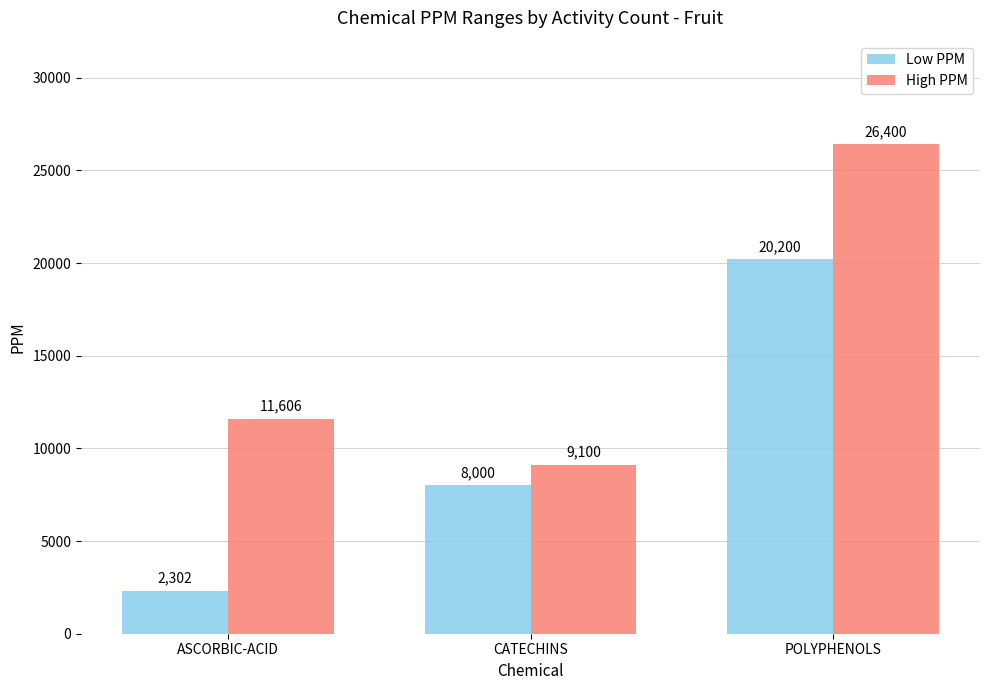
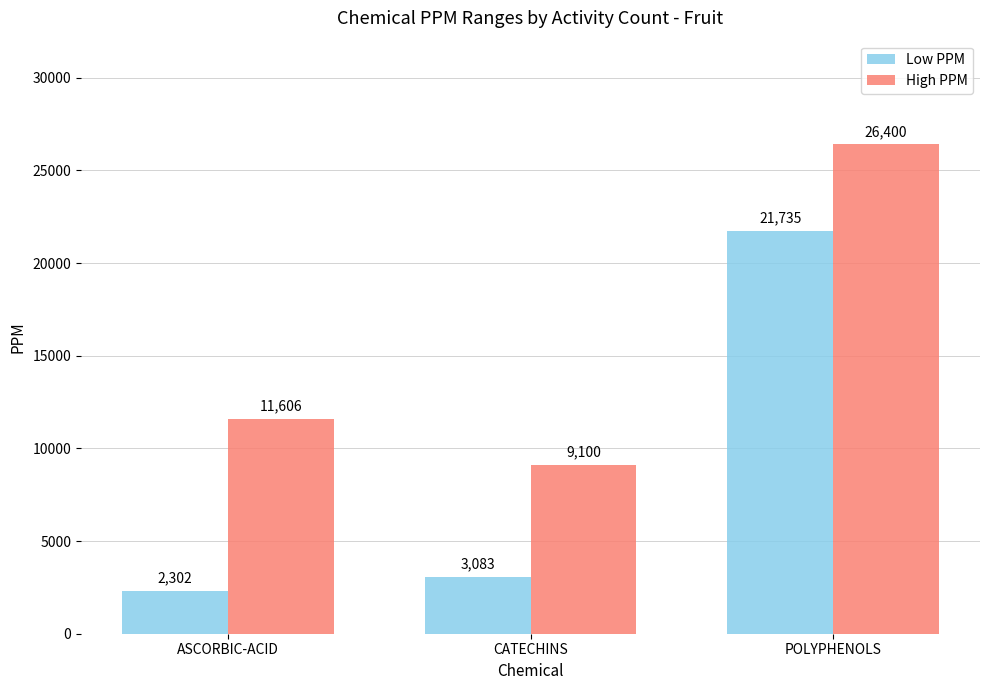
  {
    "Low PPM": {
      "ASCORBIC-ACID": "2,302",
-     "CATECHINS": "8,000",
-     "POLYPHENOLS": "20,200"
+     "CATECHINS": "3,083",
+     "POLYPHENOLS": "21,735"
    },
    "High PPM": {
      "ASCORBIC-ACID": "11,606",
      "CATECHINS": "9,100",
      "POLYPHENOLS": "26,400"
    }
  }
